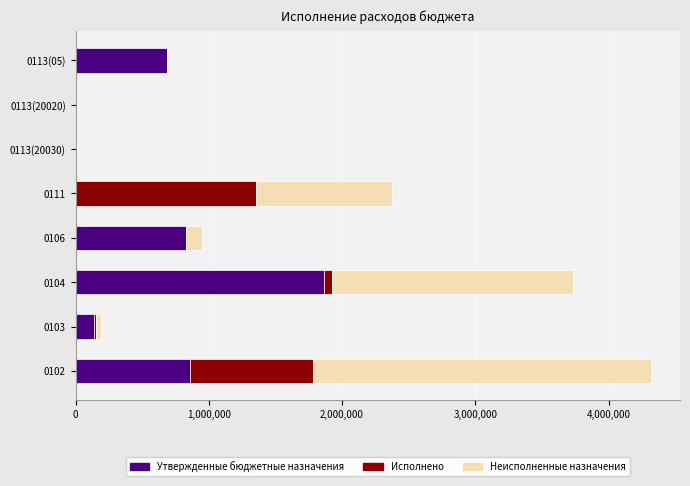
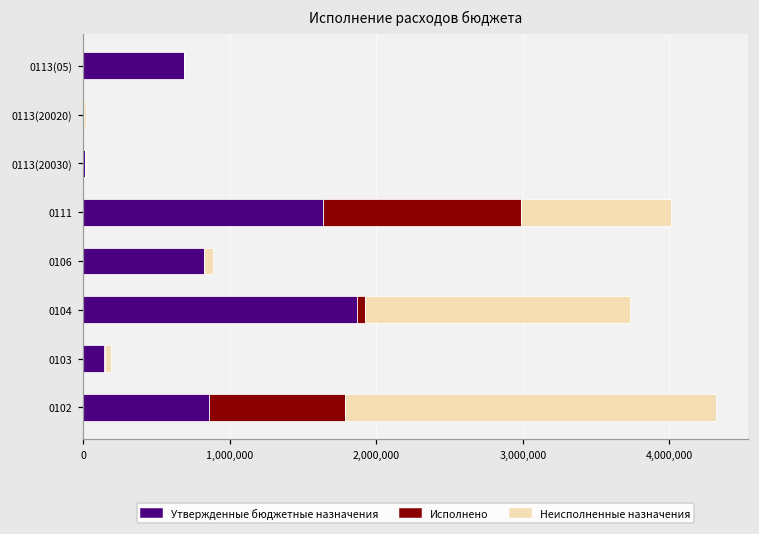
  {
    "Утвержденные бюджетные назначения": {
      "0113(05)": "690,000",
-     "0111": "10,000",
+     "0111": "1,640,000",
      "0106": "830,000",
      "0104": "1,870,000",
      "0103": "140,000",
      "0102": "860,000"
    },
    "Исполнено": {
      "0113(05)": "0",
      "0113(20020)": "0",
      "0113(20030)": "0",
      "0111": "1,350,000",
      "0106": "0",
      "0104": "60,000",
      "0102": "930,000"
    },
    "Неисполненные назначения": {
      "0111": "1,020,000",
-     "0106": "120,000",
+     "0106": "60,000",
      "0104": "1,810,000",
      "0103": "40,000",
      "0102": "2,540,000"
    }
  }
